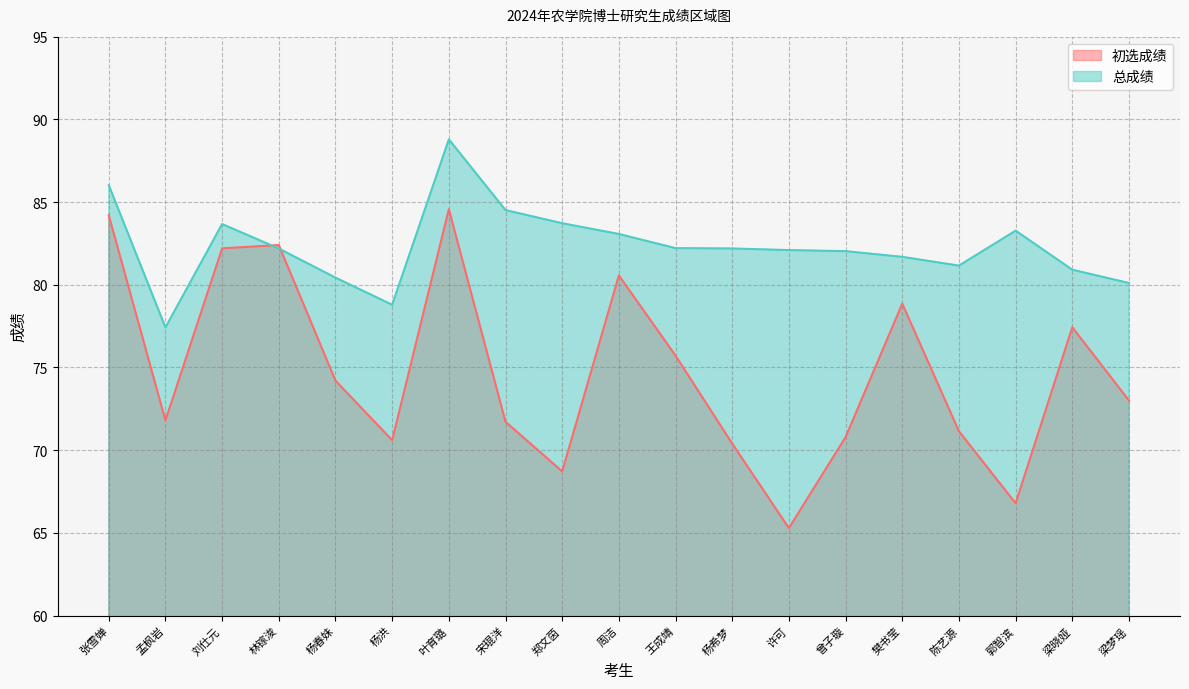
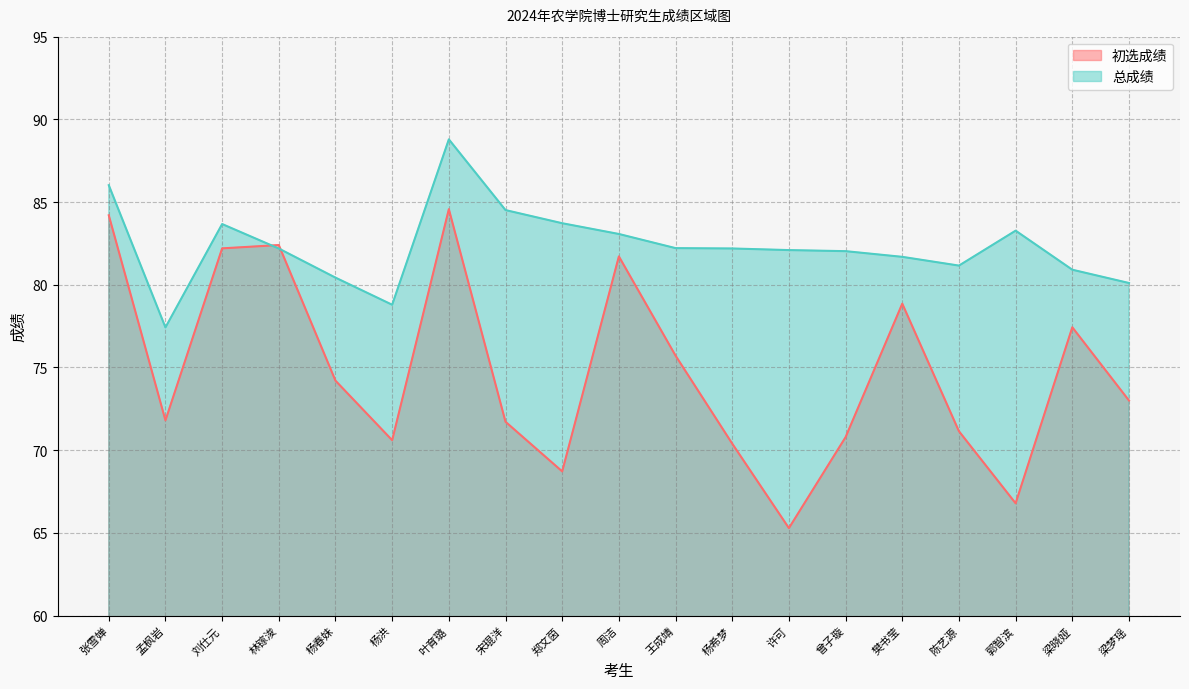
  {
    "初选成绩": {
      "张雪婵": 84.2,
      "孟枫岩": 71.8,
      "刘仕元": 82.2,
      "林镓浚": 82.4,
      "杨春妹": 74.2,
      "杨洪": 70.6,
      "叶育璐": 84.6,
      "宋琨洋": 71.7,
      "郑文茵": 68.7,
-     "周洁": 80.6,
+     "周洁": 81.7,
      "王成靖": 75.7,
      "杨希梦": 70.4,
      "许可": 65.3,
      "曾子璇": 70.8,
      "樊书莹": 78.9,
      "陈艺源": 71.1,
      "郭智滨": 66.8,
      "梁晓娅": 77.4,
      "梁梦瑶": 73.0
    },
    "总成绩": {
      "张雪婵": 86.0,
      "孟枫岩": 77.4,
      "刘仕元": 83.7,
      "林镓浚": 82.2,
      "杨春妹": 80.4,
      "杨洪": 78.8,
      "叶育璐": 88.8,
      "宋琨洋": 84.5,
      "郑文茵": 83.7,
      "周洁": 83.1,
      "王成靖": 82.2,
      "杨希梦": 82.2,
      "许可": 82.1,
      "曾子璇": 82.0,
      "樊书莹": 81.7,
      "陈艺源": 81.2,
      "郭智滨": 83.3,
      "梁晓娅": 80.9,
      "梁梦瑶": 80.1
    }
  }
